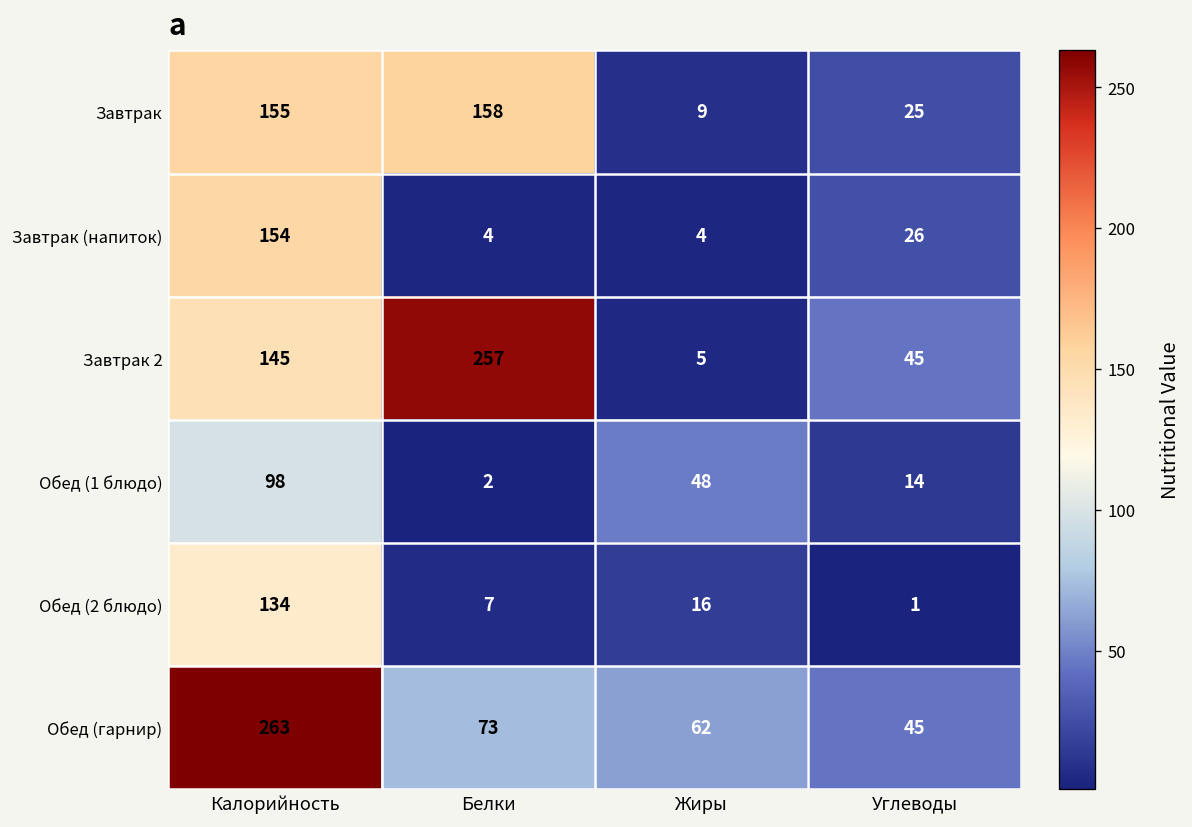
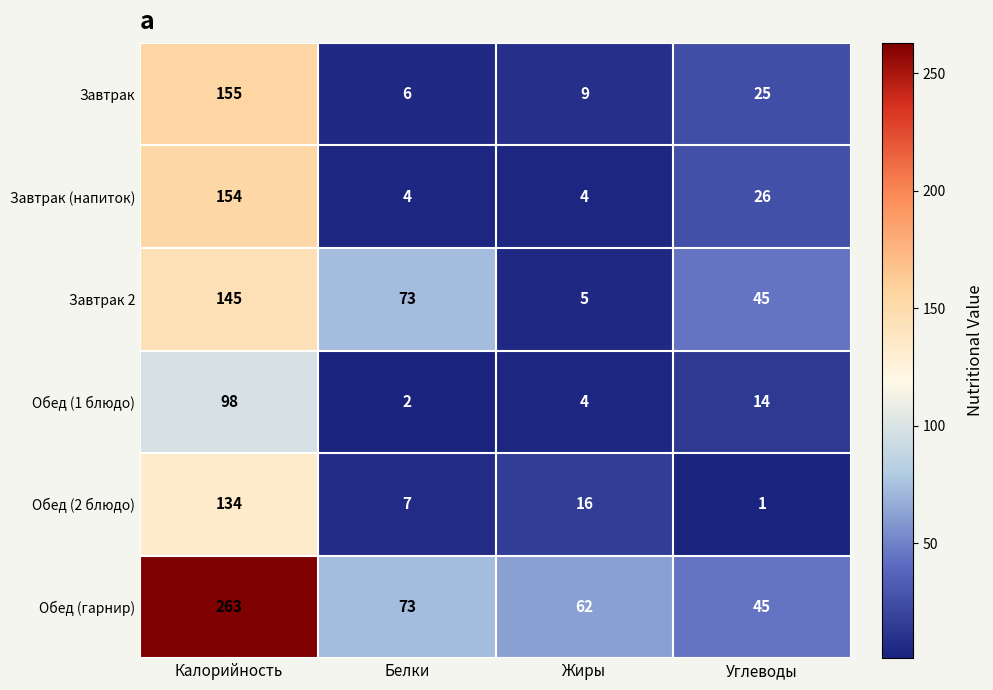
  {
    "Завтрак": {
      "Калорийность": 155,
-     "Белки": 158,
+     "Белки": 6,
      "Жиры": 9,
      "Углеводы": 25
    },
    "Завтрак (напиток)": {
      "Калорийность": 154,
      "Белки": 4,
      "Жиры": 4,
      "Углеводы": 26
    },
    "Завтрак 2": {
      "Калорийность": 145,
-     "Белки": 257,
+     "Белки": 73,
      "Жиры": 5,
      "Углеводы": 45
    },
    "Обед (1 блюдо)": {
      "Калорийность": 98,
      "Белки": 2,
-     "Жиры": 48,
+     "Жиры": 4,
      "Углеводы": 14
    },
    "Обед (2 блюдо)": {
      "Калорийность": 134,
      "Белки": 7,
      "Жиры": 16,
      "Углеводы": 1
    },
    "Обед (гарнир)": {
      "Калорийность": 263,
      "Белки": 73,
      "Жиры": 62,
      "Углеводы": 45
    }
  }
